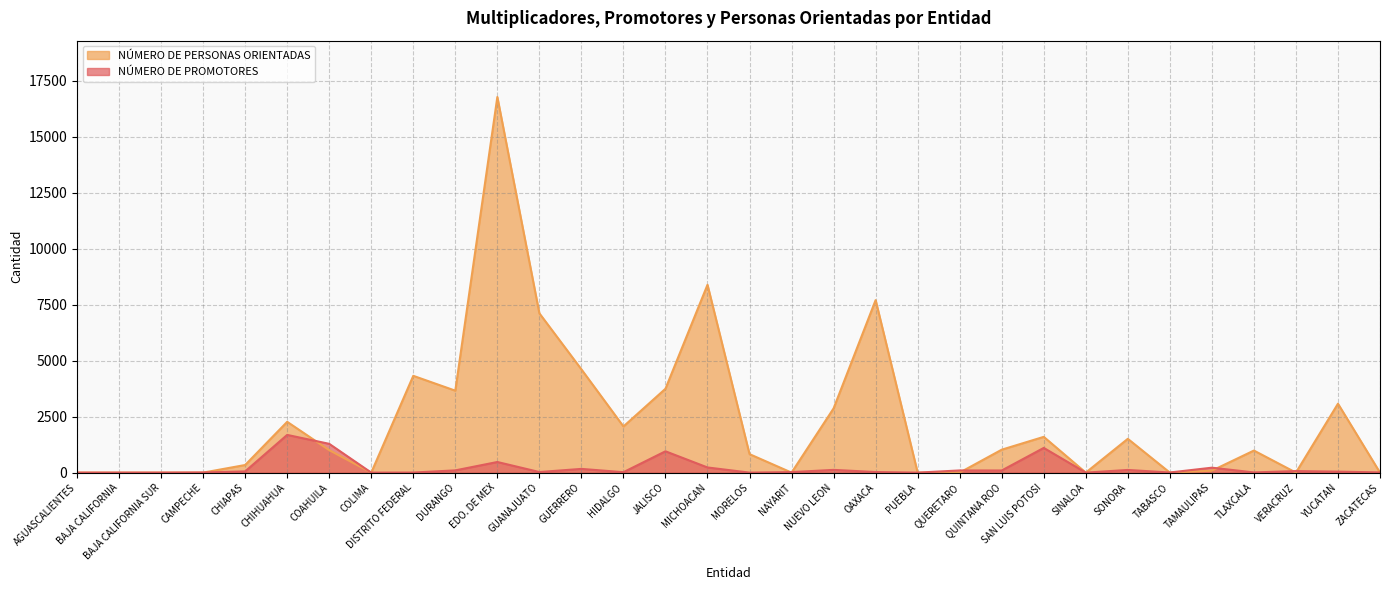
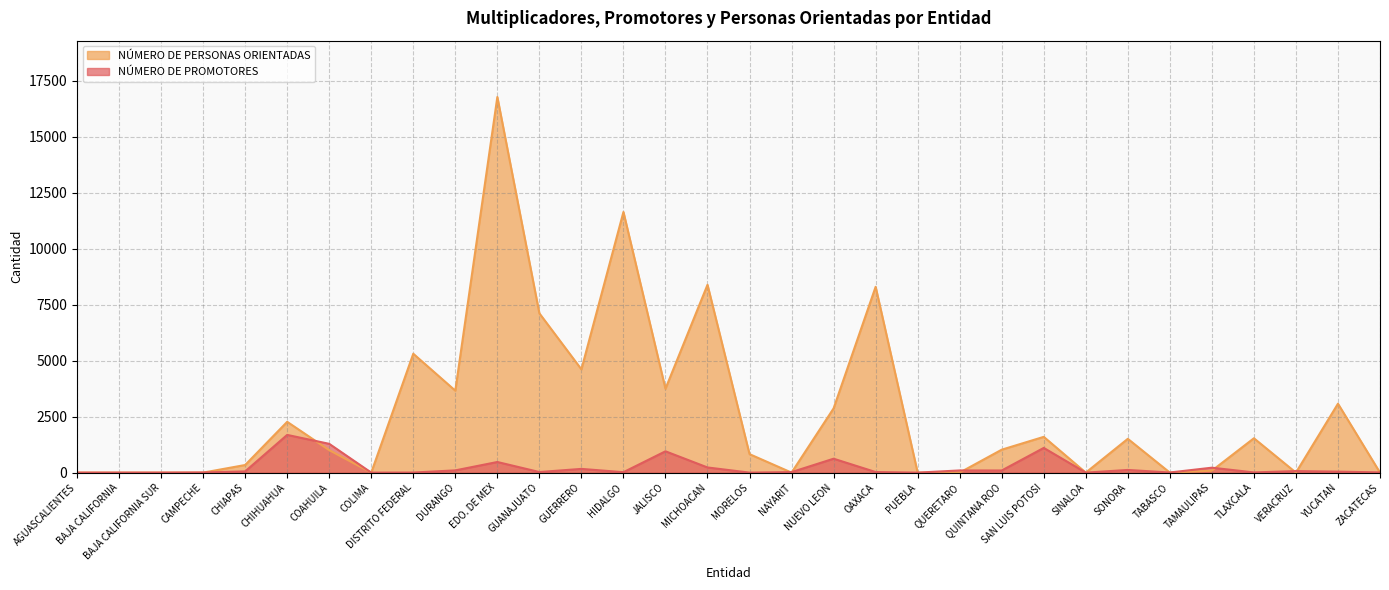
  {
    "NÚMERO DE PERSONAS ORIENTADAS": {
      "CHIAPAS": 300,
      "CHIHUAHUA": 2300,
      "COAHUILA": 1000,
-     "DISTRITO FEDERAL": 4300,
+     "DISTRITO FEDERAL": 5300,
      "DURANGO": 3700,
      "EDO. DE MEX": 16800,
      "GUANAJUATO": 7100,
      "GUERRERO": 4600,
-     "HIDALGO": 2100,
+     "HIDALGO": 11600,
      "JALISCO": 3700,
      "MICHOACAN": 8400,
      "MORELOS": 800,
      "NUEVO LEON": 2900,
-     "OAXACA": 7700,
+     "OAXACA": 8300,
      "QUINTANA ROO": 1000,
      "SAN LUIS POTOSI": 1600,
      "SONORA": 1500,
      "TAMAULIPAS": 100,
-     "TLAXCALA": 1000,
+     "TLAXCALA": 1500,
      "YUCATAN": 3100
    },
    "NÚMERO DE PROMOTORES": {
      "CHIAPAS": 100,
      "CHIHUAHUA": 1700,
      "COAHUILA": 1300,
      "DISTRITO FEDERAL": 0,
      "DURANGO": 100,
      "EDO. DE MEX": 500,
      "GUANAJUATO": 0,
      "GUERRERO": 200,
      "HIDALGO": 0,
      "JALISCO": 1000,
      "MICHOACAN": 200,
      "MORELOS": 0,
-     "NUEVO LEON": 100,
+     "NUEVO LEON": 600,
      "OAXACA": 0,
      "QUINTANA ROO": 100,
      "SAN LUIS POTOSI": 1100,
      "SONORA": 100,
      "TAMAULIPAS": 200,
      "TLAXCALA": 0,
      "YUCATAN": 0
    }
  }
